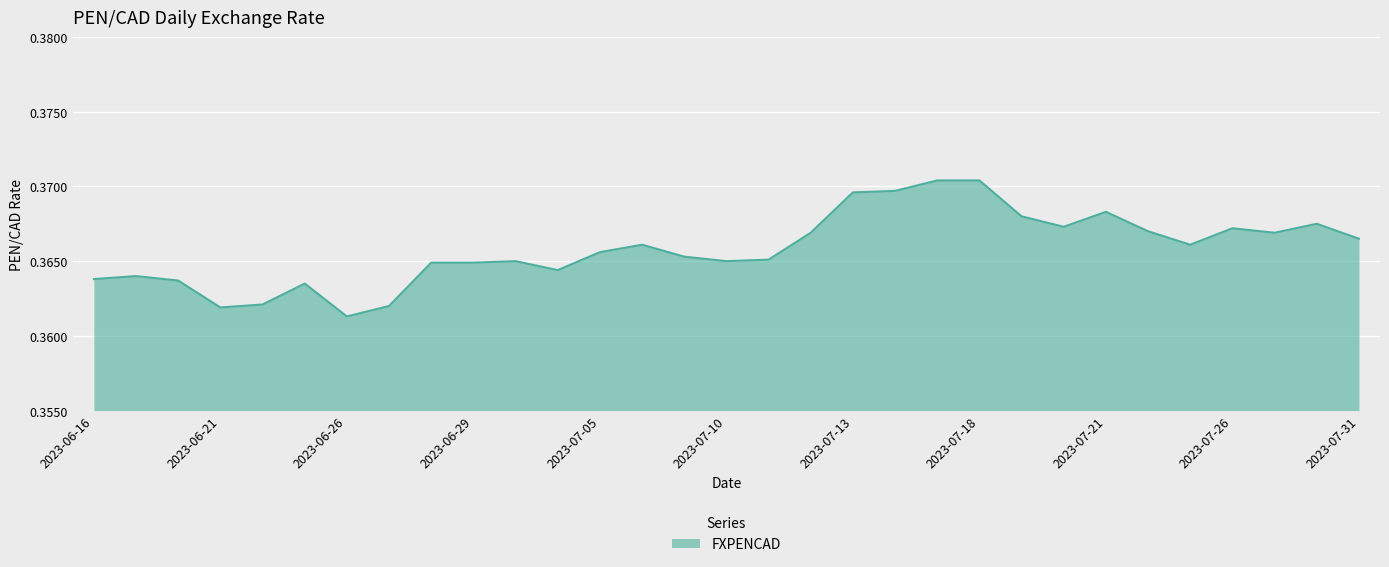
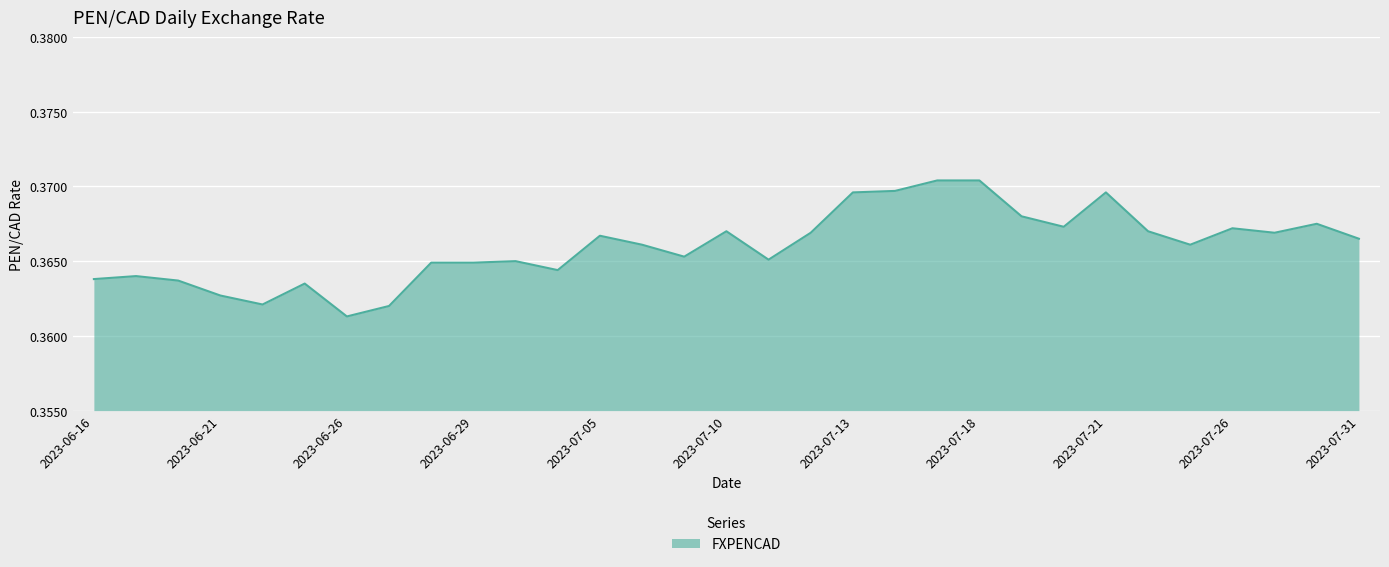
  {
    "2023-06-16": 0.3638,
-   "2023-06-21": 0.3619,
+   "2023-06-21": 0.3627,
    "2023-06-26": 0.3613,
    "2023-06-29": 0.3649,
-   "2023-07-05": 0.3656,
-   "2023-07-10": 0.365,
+   "2023-07-05": 0.3667,
+   "2023-07-10": 0.367,
    "2023-07-13": 0.3696,
    "2023-07-18": 0.3704,
-   "2023-07-21": 0.3683,
+   "2023-07-21": 0.3696,
    "2023-07-26": 0.3672,
    "2023-07-31": 0.3665
  }
